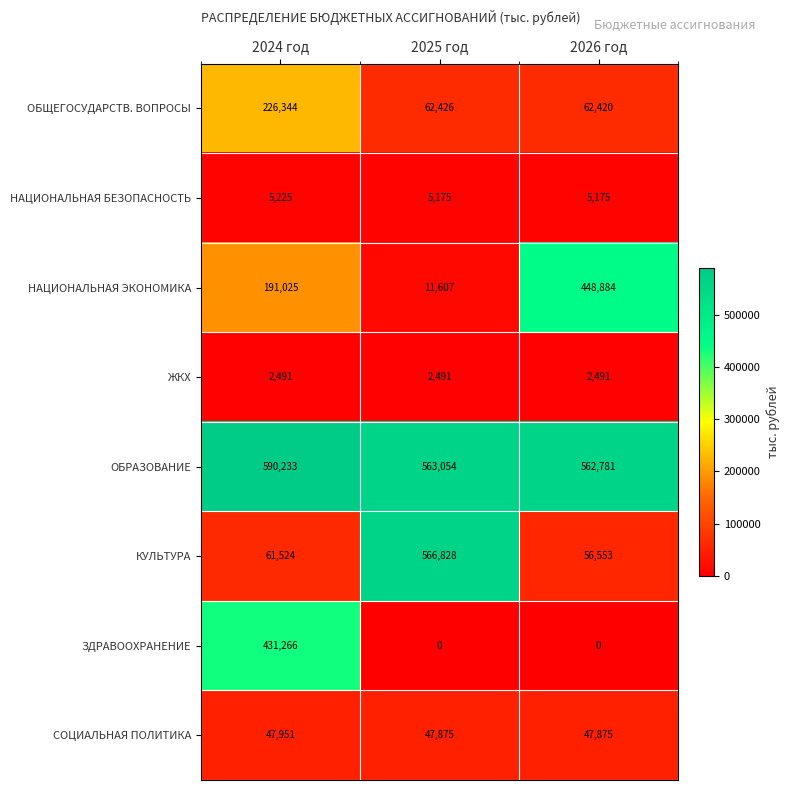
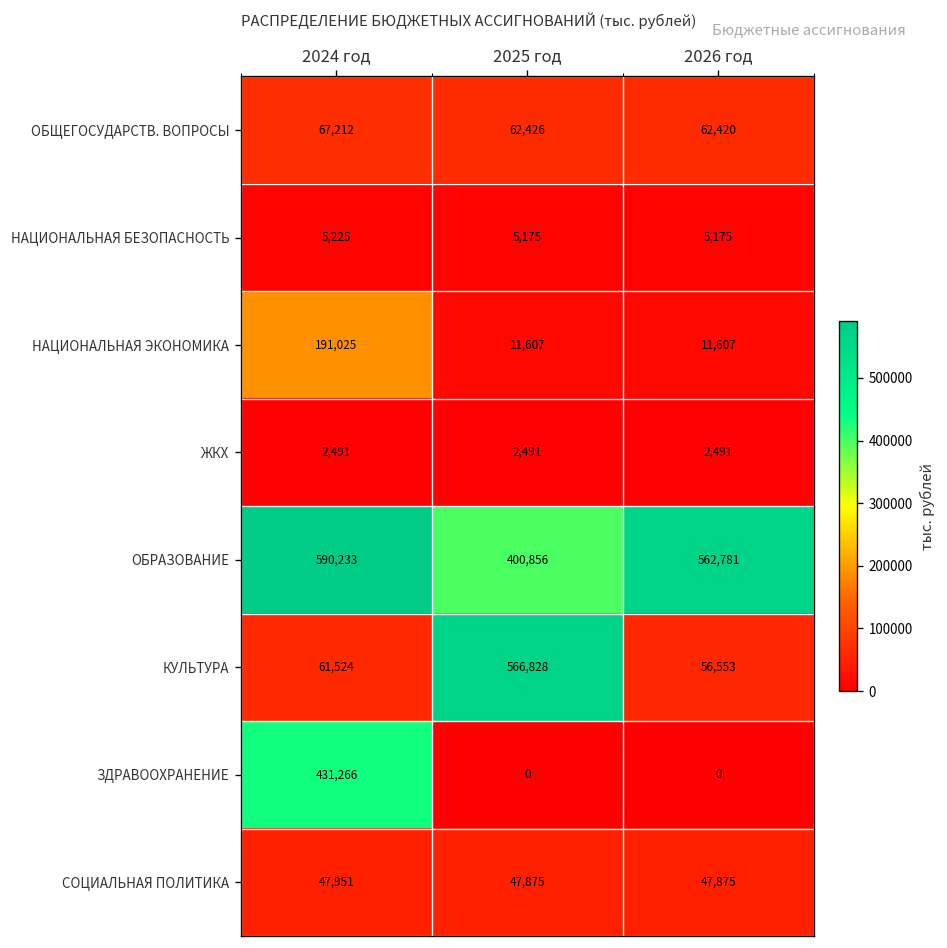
  {
    "ОБЩЕГОСУДАРСТВ. ВОПРОСЫ": {
-     "2024 год": "226,344",
+     "2024 год": "67,212",
      "2025 год": "62,426",
      "2026 год": "62,420"
    },
    "НАЦИОНАЛЬНАЯ БЕЗОПАСНОСТЬ": {
      "2024 год": "5,225",
      "2025 год": "5,175",
      "2026 год": "5,175"
    },
    "НАЦИОНАЛЬНАЯ ЭКОНОМИКА": {
      "2024 год": "191,025",
      "2025 год": "11,607",
-     "2026 год": "448,884"
+     "2026 год": "11,607"
    },
    "ЖКХ": {
      "2024 год": "2,491",
      "2025 год": "2,491",
      "2026 год": "2,491"
    },
    "ОБРАЗОВАНИЕ": {
      "2024 год": "590,233",
-     "2025 год": "563,054",
+     "2025 год": "400,856",
      "2026 год": "562,781"
    },
    "КУЛЬТУРА": {
      "2024 год": "61,524",
      "2025 год": "566,828",
      "2026 год": "56,553"
    },
    "ЗДРАВООХРАНЕНИЕ": {
      "2024 год": "431,266",
      "2025 год": "0",
      "2026 год": "0"
    },
    "СОЦИАЛЬНАЯ ПОЛИТИКА": {
      "2024 год": "47,951",
      "2025 год": "47,875",
      "2026 год": "47,875"
    }
  }
